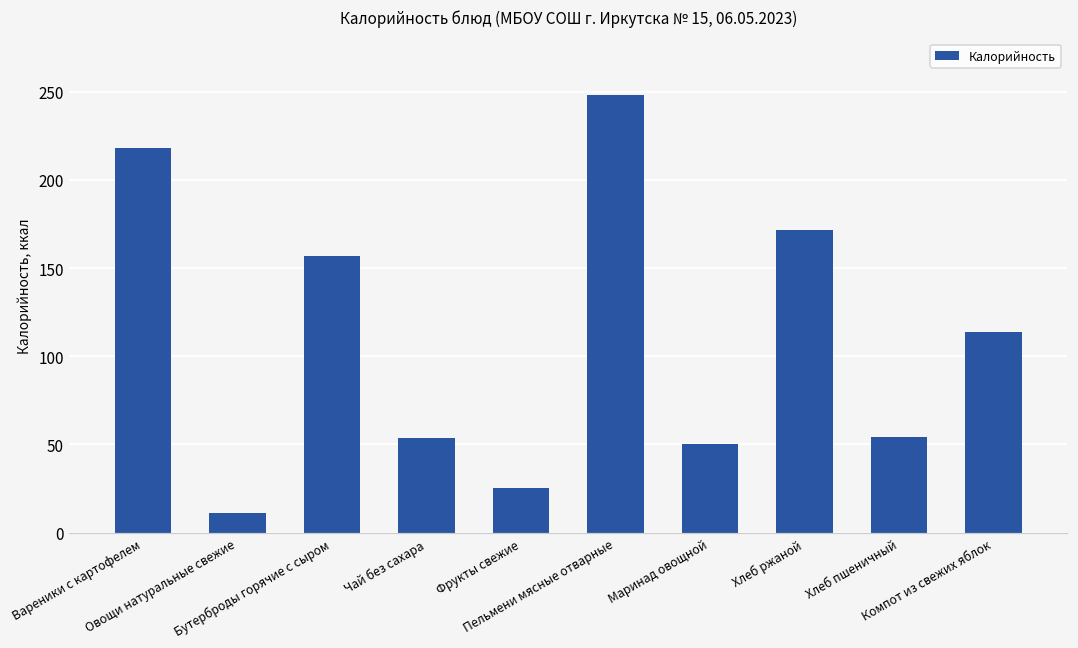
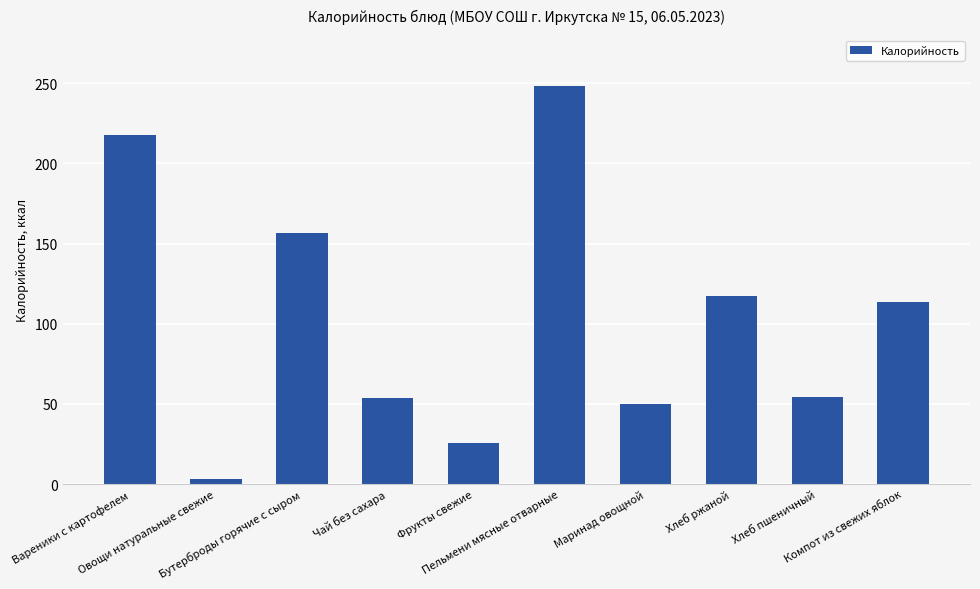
  {
    "Вареники с картофелем": 218,
-   "Овощи натуральные свежие": 11,
+   "Овощи натуральные свежие": 3,
    "Бутерброды горячие с сыром": 157,
    "Чай без сахара": 54,
    "Фрукты свежие": 25,
    "Пельмени мясные отварные": 248,
    "Маринад овощной": 50,
-   "Хлеб ржаной": 171,
+   "Хлеб ржаной": 117,
    "Хлеб пшеничный": 54,
    "Компот из свежих яблок": 114
  }
